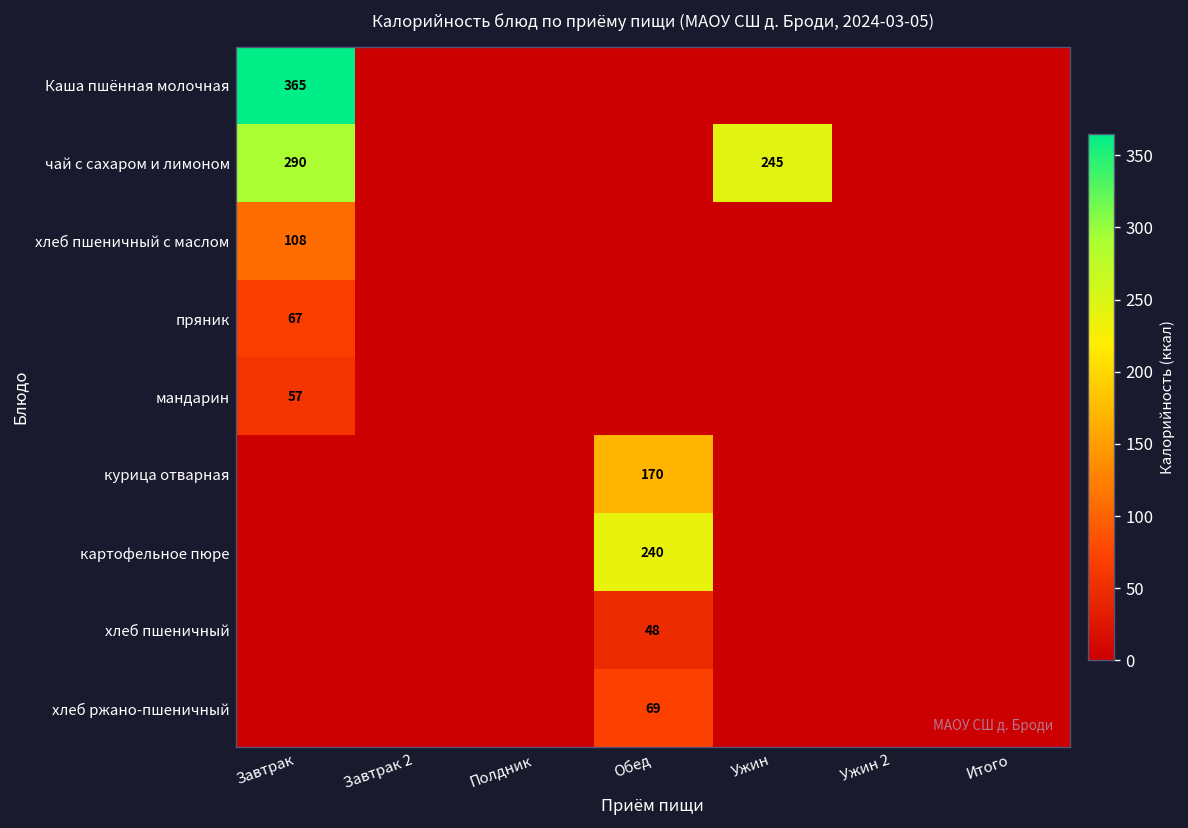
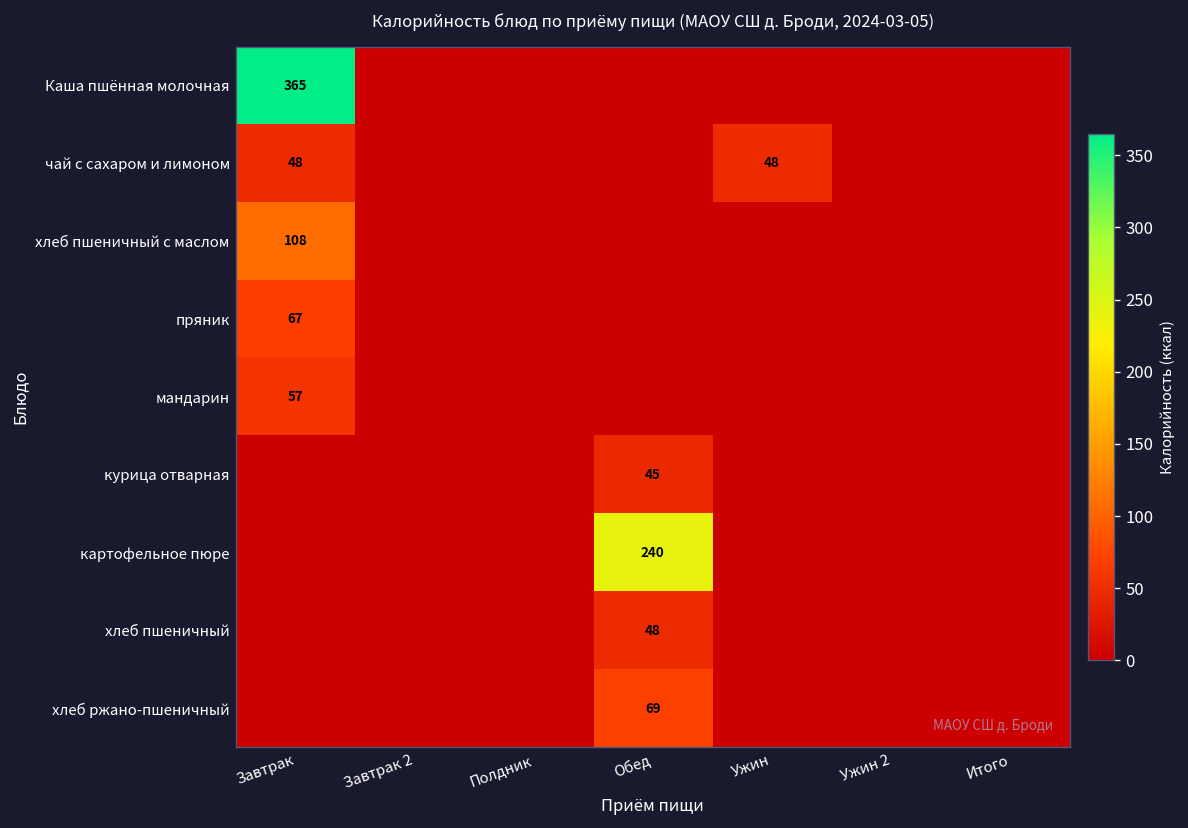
  {
    "Каша пшённая молочная": {
      "Завтрак": 365
    },
    "чай с сахаром и лимоном": {
-     "Завтрак": 290,
-     "Ужин": 245
+     "Завтрак": 48,
+     "Ужин": 48
    },
    "хлеб пшеничный с маслом": {
      "Завтрак": 108
    },
    "пряник": {
      "Завтрак": 67
    },
    "мандарин": {
      "Завтрак": 57
    },
    "курица отварная": {
-     "Обед": 170
+     "Обед": 45
    },
    "картофельное пюре": {
      "Обед": 240
    },
    "хлеб пшеничный": {
      "Обед": 48
    },
    "хлеб ржано-пшеничный": {
      "Обед": 69
    }
  }
